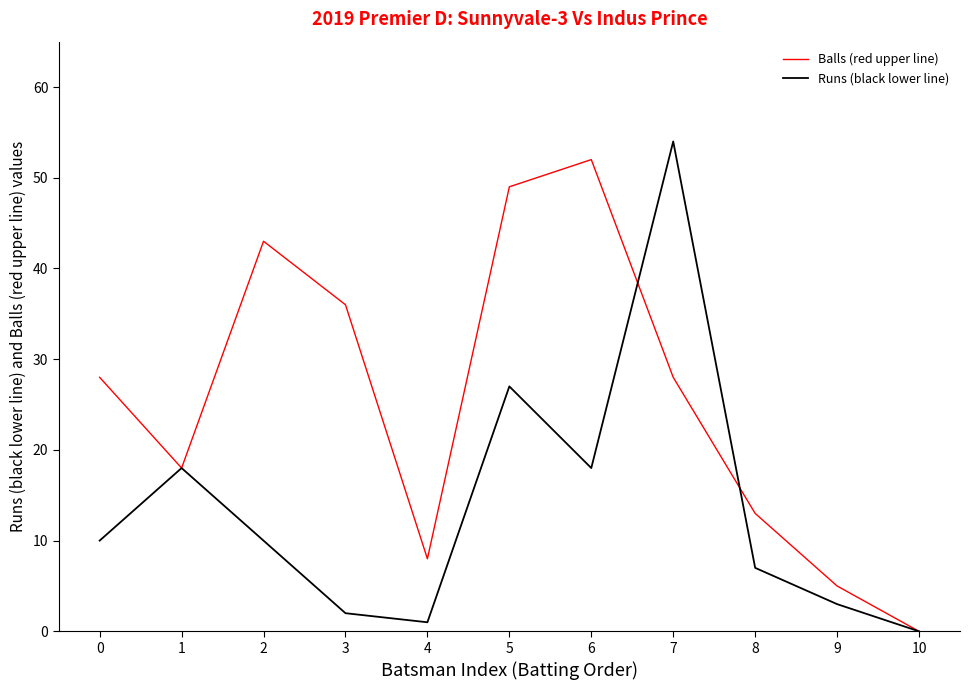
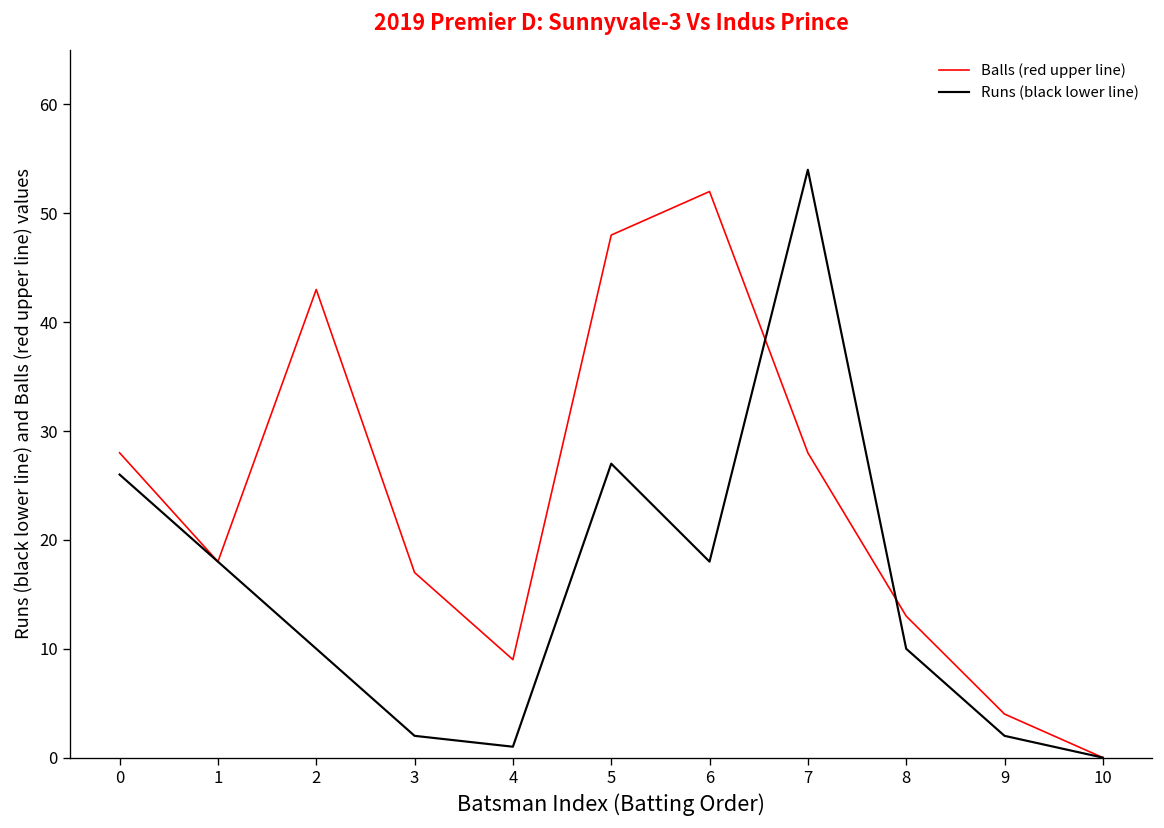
  {
    "Balls (red upper line)": {
      "0": 28,
      "2": 43,
-     "3": 36,
-     "4": 8,
-     "5": 49,
+     "3": 17,
+     "4": 9,
+     "5": 48,
      "6": 52,
      "7": 28,
      "8": 13,
-     "9": 5
+     "9": 4
    },
    "Runs (black lower line)": {
-     "0": 10,
+     "0": 26,
      "2": 10,
      "3": 2,
      "4": 1,
      "5": 27,
      "6": 18,
      "7": 54,
-     "8": 7,
-     "9": 3
+     "8": 10,
+     "9": 2
    }
  }
